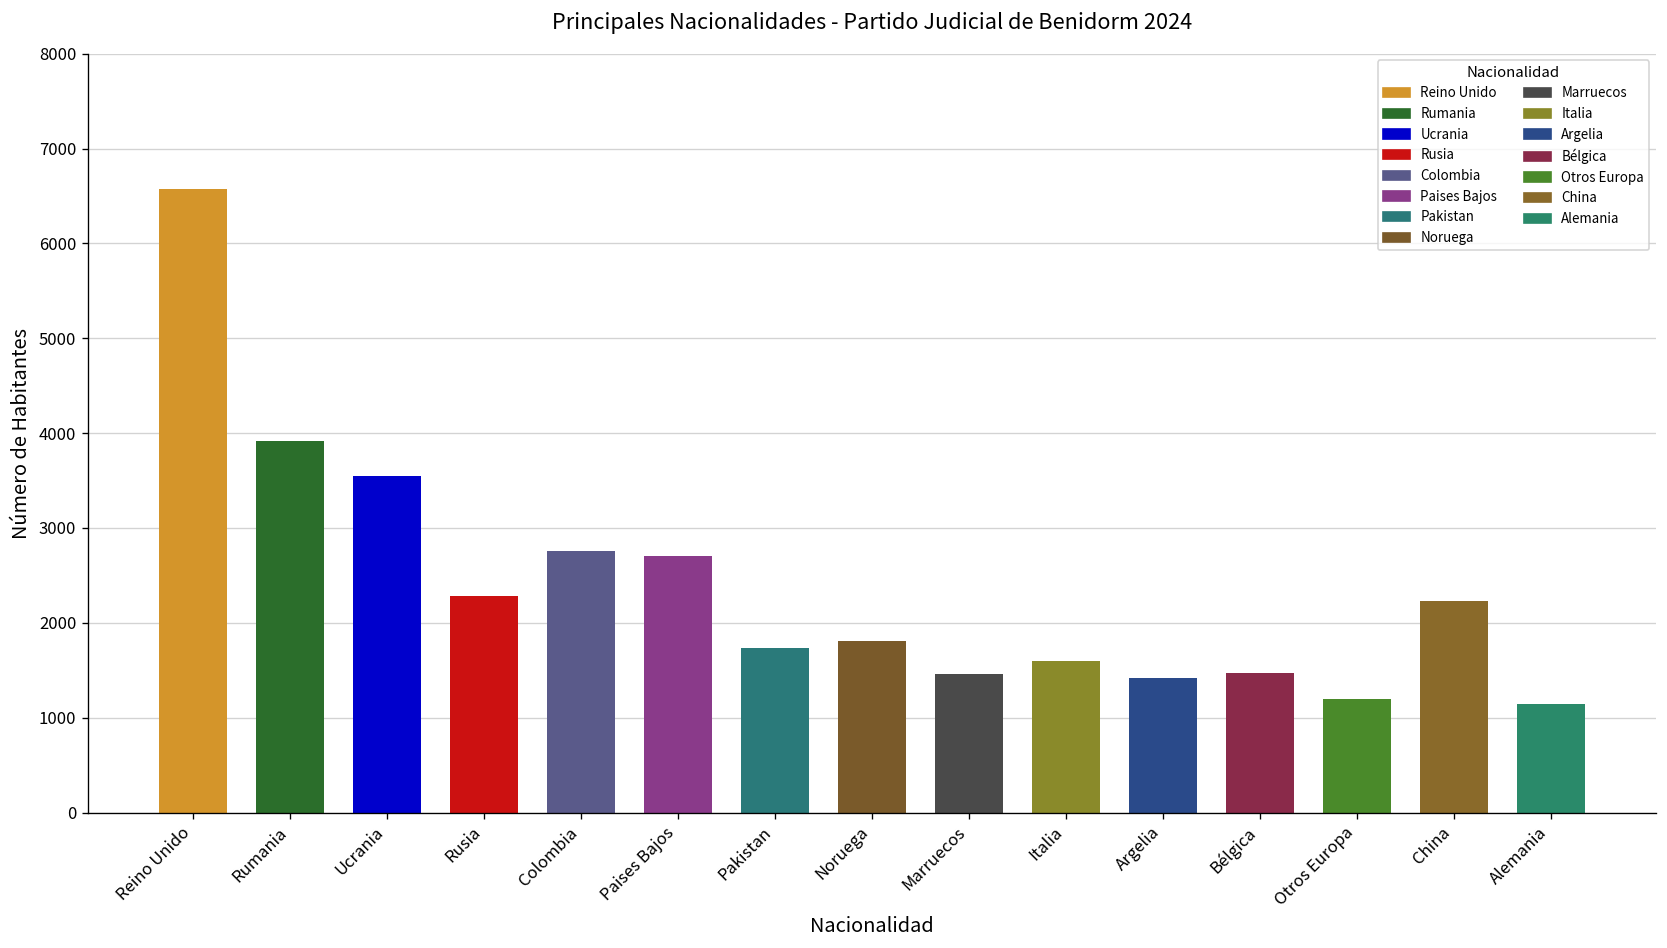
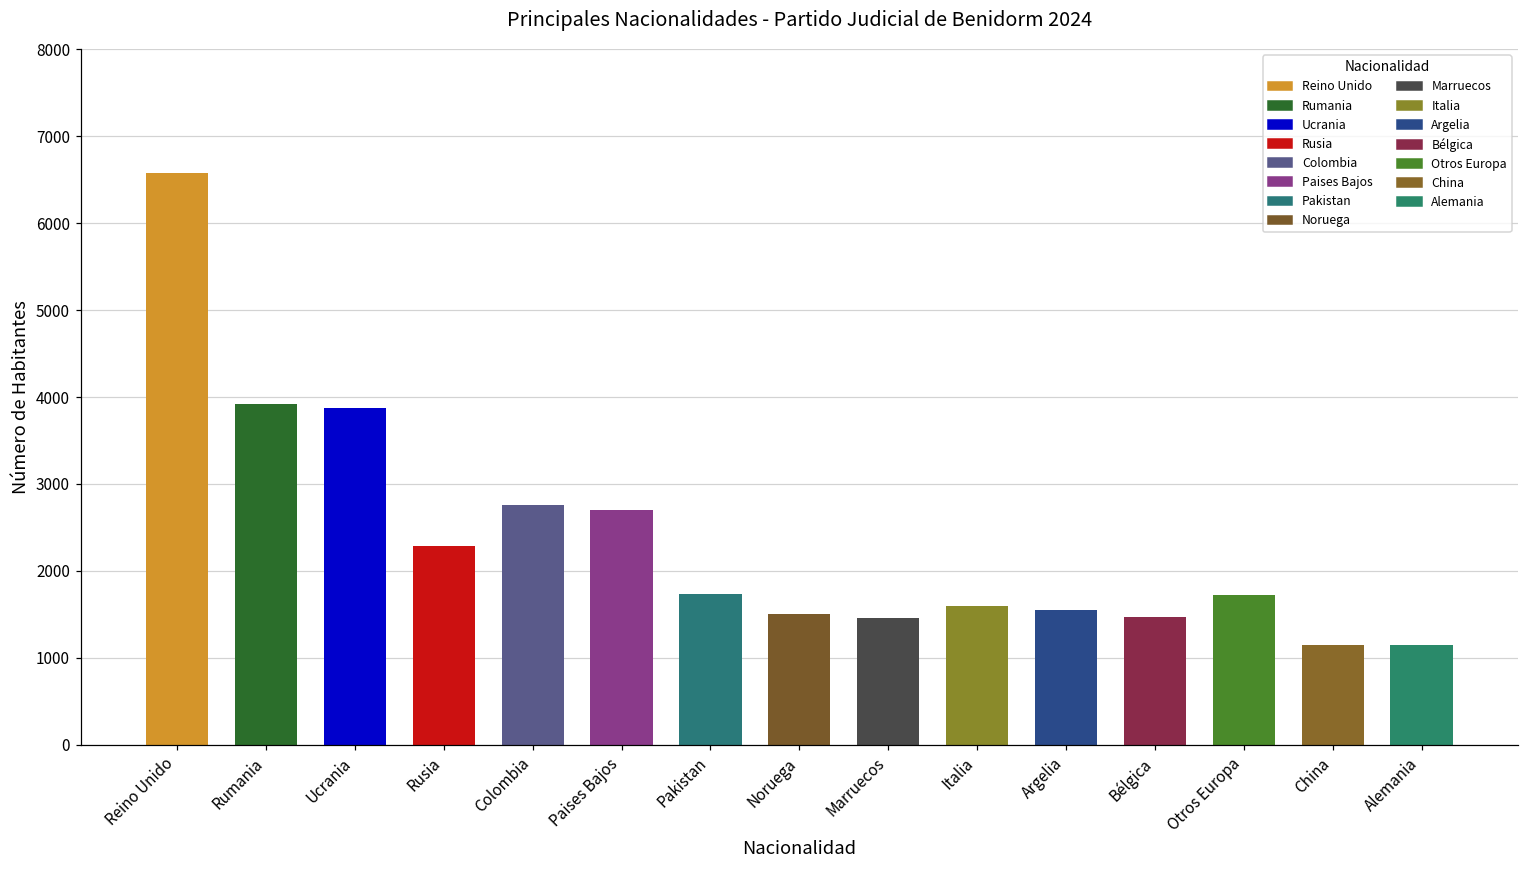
  {
    "Reino Unido": 6600,
    "Rumania": 3900,
-   "Ucrania": 3600,
+   "Ucrania": 3900,
    "Rusia": 2300,
    "Colombia": 2800,
    "Paises Bajos": 2700,
    "Pakistan": 1700,
-   "Noruega": 1800,
+   "Noruega": 1500,
    "Marruecos": 1500,
    "Italia": 1600,
-   "Argelia": 1400,
+   "Argelia": 1600,
    "Bélgica": 1500,
-   "Otros Europa": 1200,
-   "China": 2200,
+   "Otros Europa": 1700,
+   "China": 1200,
    "Alemania": 1100
  }
